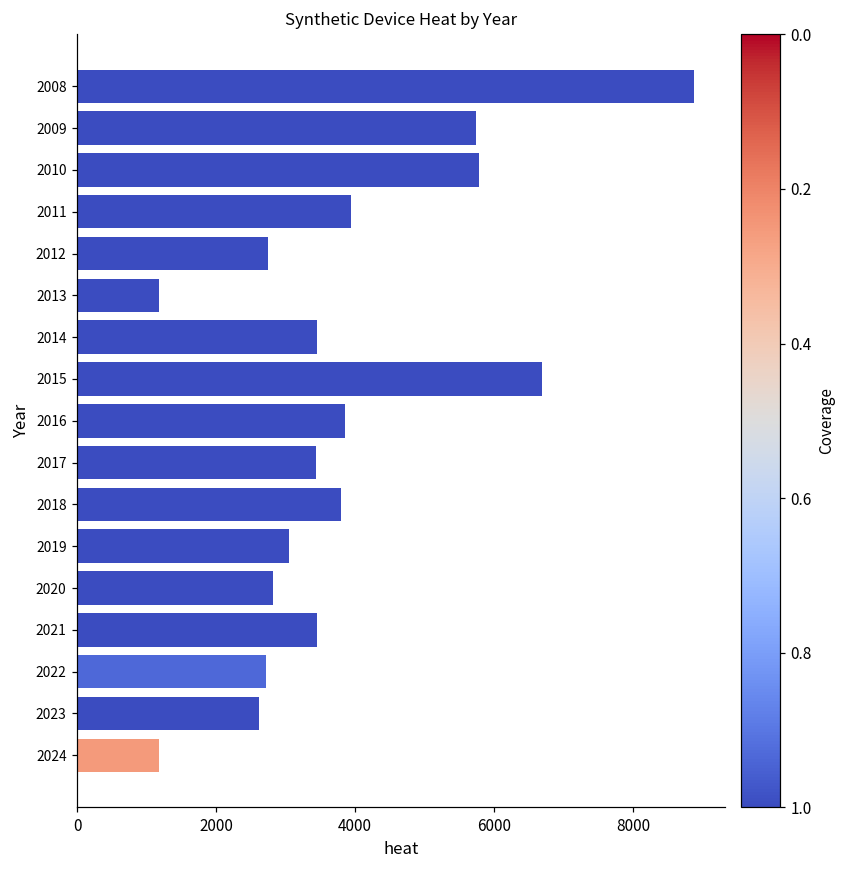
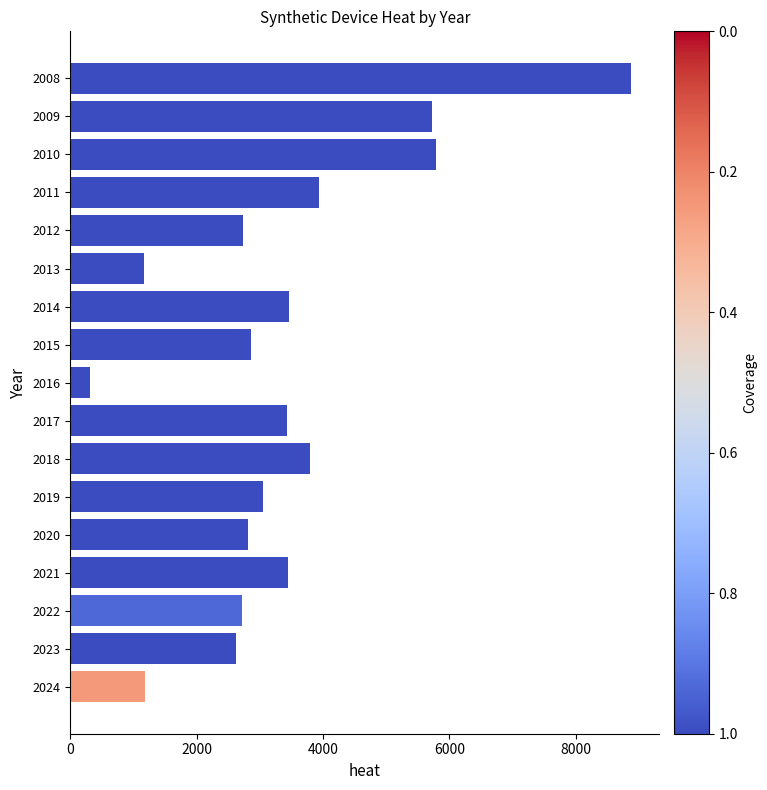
  {
    "2008": 8900,
    "2009": 5700,
    "2010": 5800,
    "2011": 3900,
    "2012": 2700,
    "2013": 1200,
    "2014": 3500,
-   "2015": 6700,
-   "2016": 3900,
+   "2015": 2900,
+   "2016": 300,
    "2017": 3400,
    "2018": 3800,
    "2019": 3000,
    "2020": 2800,
    "2021": 3400,
    "2022": 2700,
    "2023": 2600,
    "2024": 1200
  }
